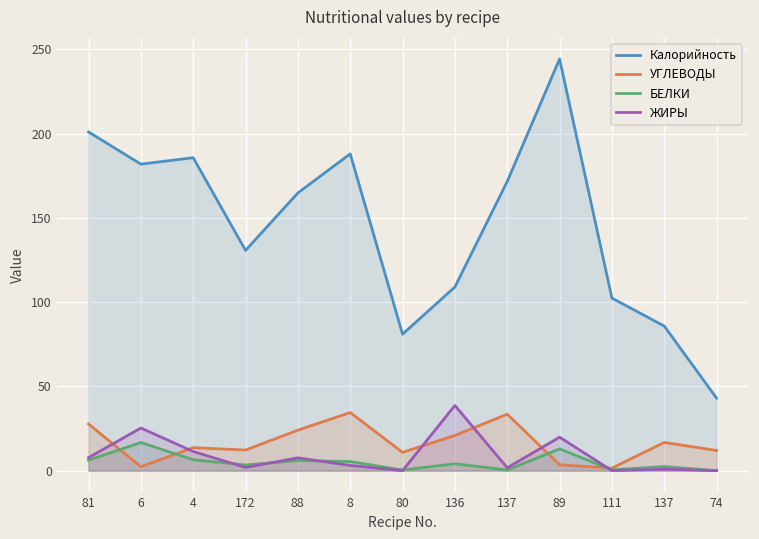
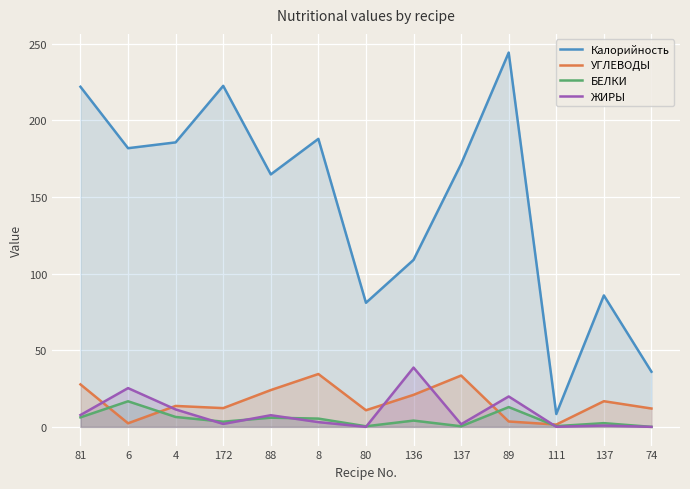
  {
    "Калорийность": {
-     "81": 201,
+     "81": 222,
      "6": 182,
      "4": 186,
-     "172": 131,
+     "172": 223,
      "88": 165,
      "8": 188,
      "80": 81,
      "136": 109,
      "89": 244,
-     "111": 102,
-     "74": 43
+     "111": 8,
+     "74": 36
    },
    "УГЛЕВОДЫ": {
      "81": 28,
      "6": 2,
      "4": 14,
      "172": 12,
      "88": 24,
      "8": 35,
      "80": 11,
      "136": 21,
      "89": 4,
      "74": 12
    },
    "БЕЛКИ": {
      "6": 17,
      "4": 6,
      "8": 5,
      "136": 4,
      "89": 13
    },
    "ЖИРЫ": {
      "6": 25,
      "4": 11,
      "8": 3,
      "136": 39,
      "89": 20
    }
  }
